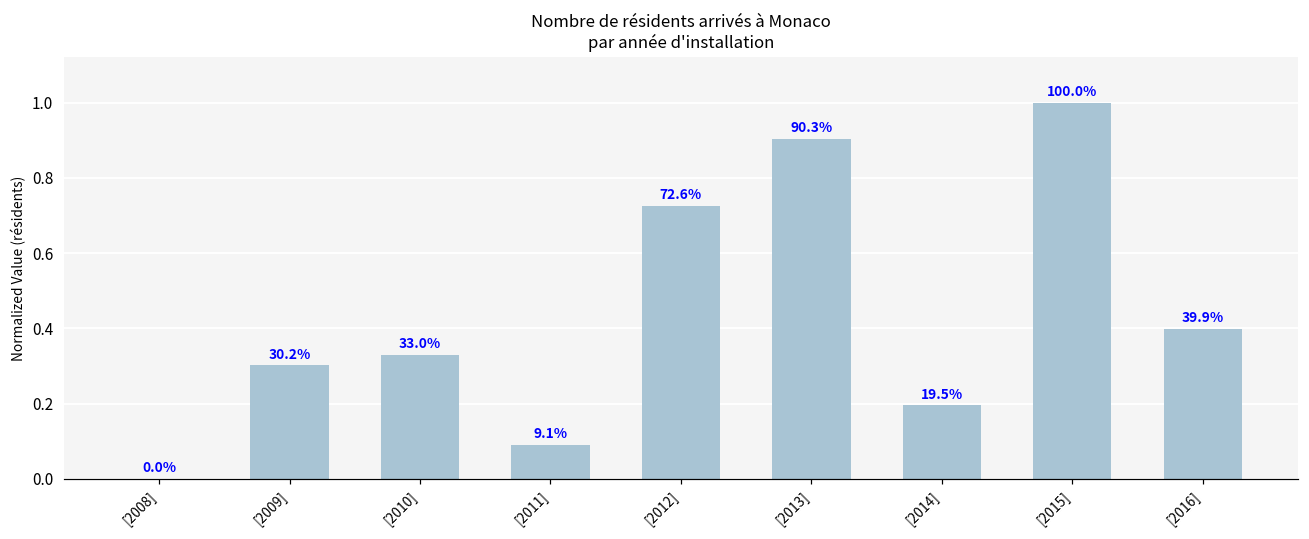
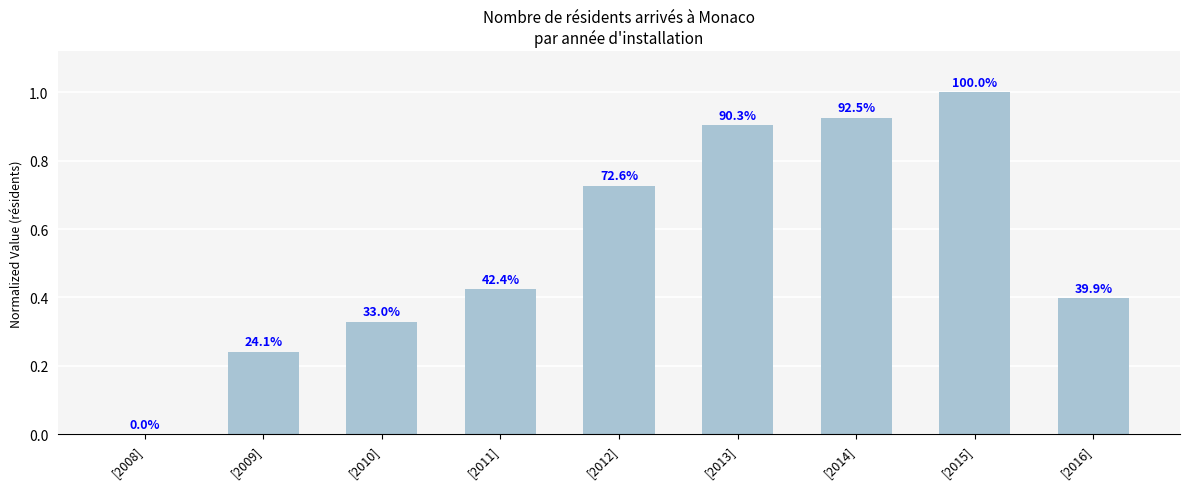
  {
    "[2008]": "0.0%",
-   "[2009]": "30.2%",
+   "[2009]": "24.1%",
    "[2010]": "33.0%",
-   "[2011]": "9.1%",
+   "[2011]": "42.4%",
    "[2012]": "72.6%",
    "[2013]": "90.3%",
-   "[2014]": "19.5%",
+   "[2014]": "92.5%",
    "[2015]": "100.0%",
    "[2016]": "39.9%"
  }
